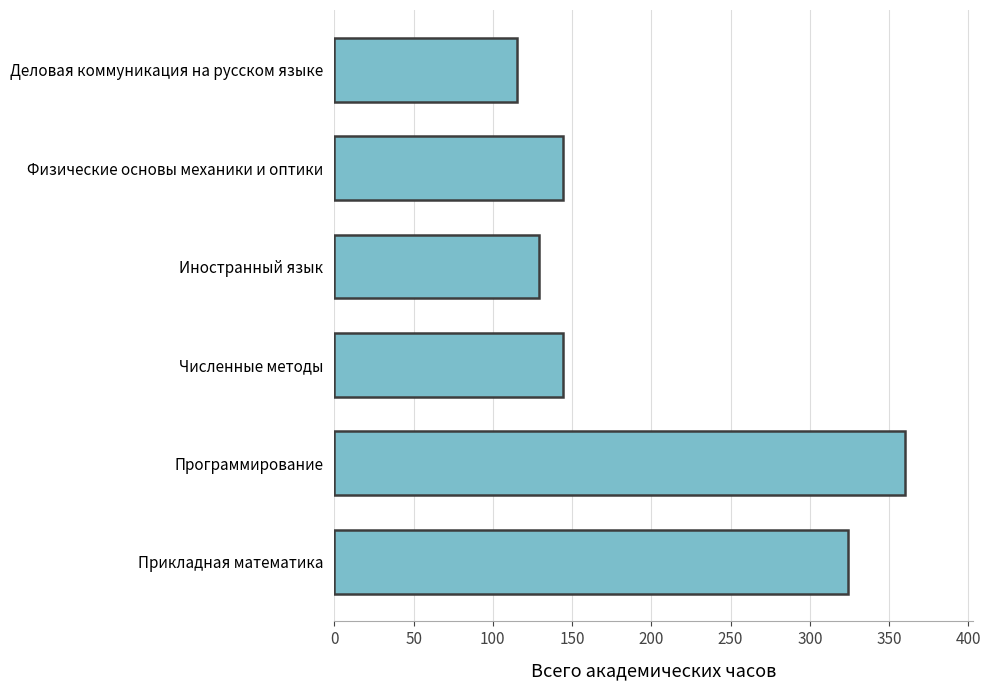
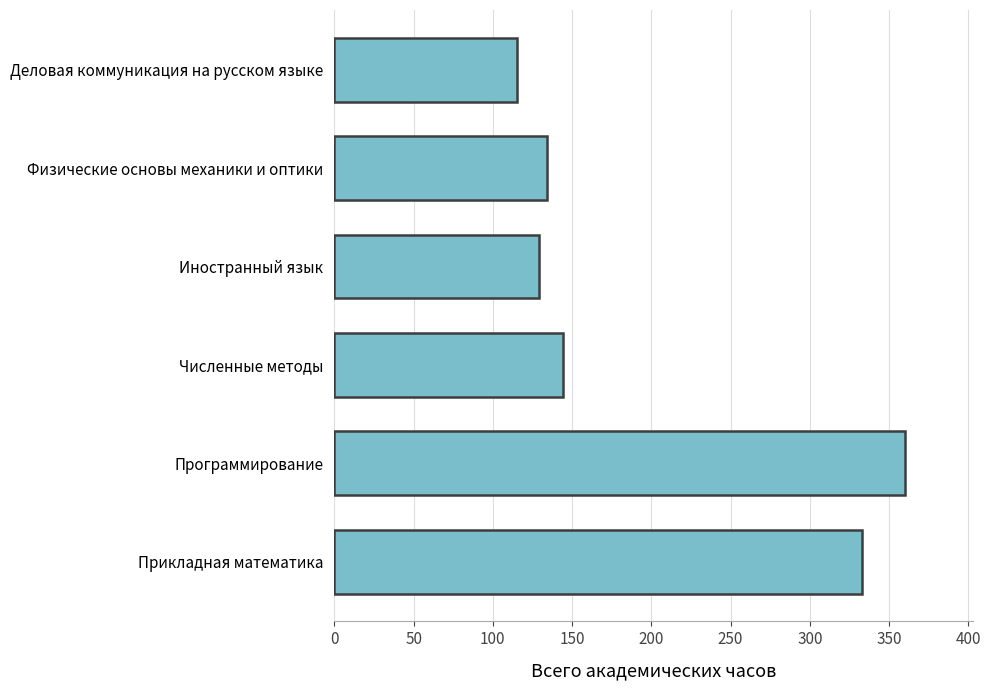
  {
    "Деловая коммуникация на русском языке": 115,
-   "Физические основы механики и оптики": 144,
+   "Физические основы механики и оптики": 134,
    "Иностранный язык": 129,
    "Численные методы": 144,
    "Программирование": 360,
-   "Прикладная математика": 324
+   "Прикладная математика": 333
  }
